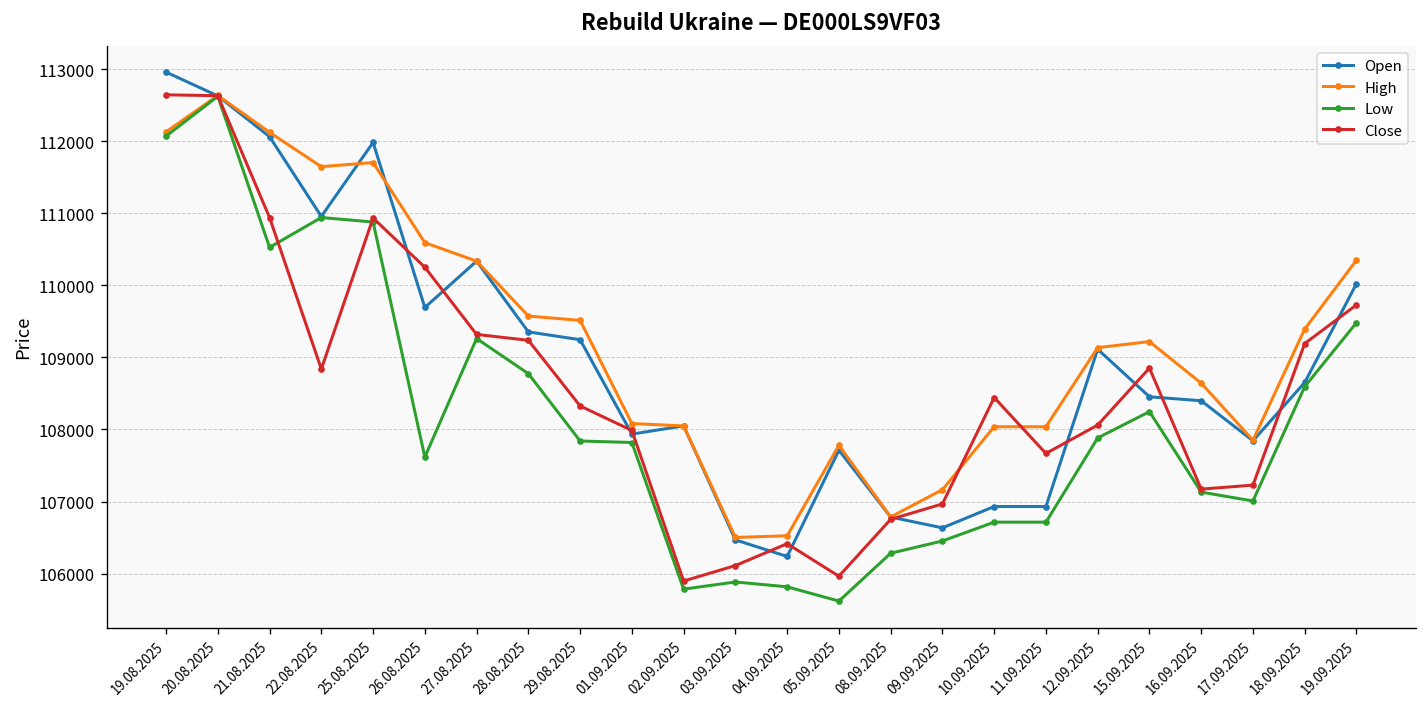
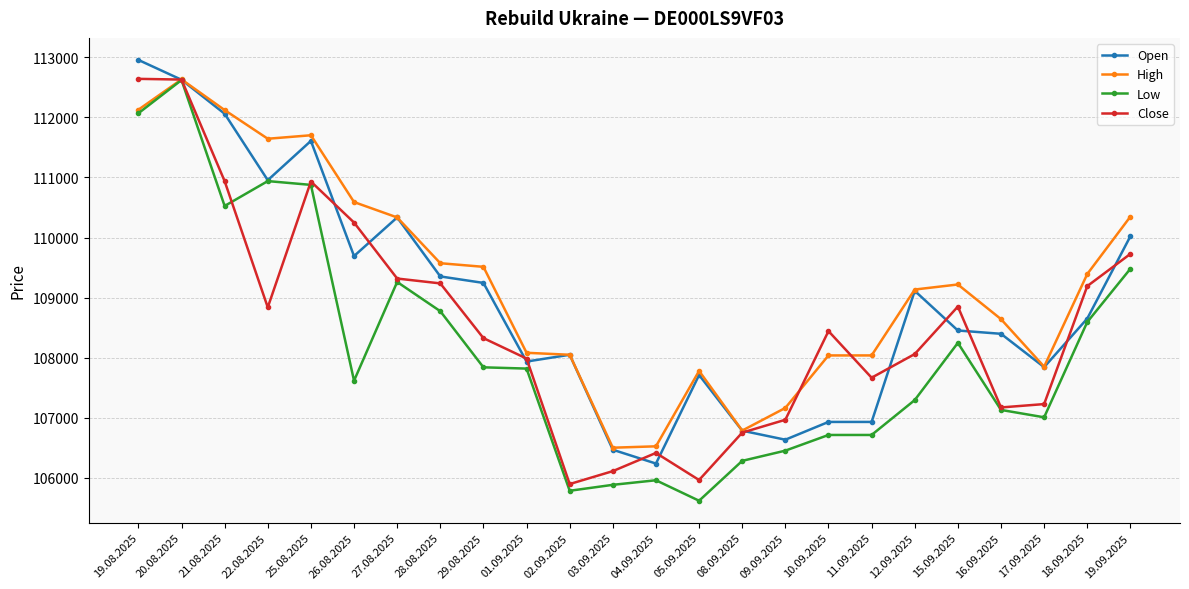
  {
    "Open": {
      "19.08.2025": 113000,
      "21.08.2025": 112100,
-     "25.08.2025": 112000,
+     "25.08.2025": 111600,
      "26.08.2025": 109700,
      "28.08.2025": 109400,
      "29.08.2025": 109200,
      "01.09.2025": 107900,
      "04.09.2025": 106200,
      "05.09.2025": 107700,
      "09.09.2025": 106600,
      "10.09.2025": 106900,
      "11.09.2025": 106900,
      "15.09.2025": 108500,
      "16.09.2025": 108400,
      "18.09.2025": 108700,
      "19.09.2025": 110000
    },
    "High": {
      "19.08.2025": 112100,
      "21.08.2025": 112100,
      "22.08.2025": 111600,
      "25.08.2025": 111700,
      "26.08.2025": 110600,
      "28.08.2025": 109600,
      "29.08.2025": 109500,
      "01.09.2025": 108100,
      "04.09.2025": 106500,
      "05.09.2025": 107800,
      "09.09.2025": 107200,
      "10.09.2025": 108000,
      "11.09.2025": 108000,
      "15.09.2025": 109200,
      "16.09.2025": 108600,
      "18.09.2025": 109400,
      "19.09.2025": 110300
    },
    "Low": {
      "19.08.2025": 112100,
      "21.08.2025": 110500,
      "25.08.2025": 110900,
      "26.08.2025": 107600,
      "27.08.2025": 109300,
      "28.08.2025": 108800,
      "29.08.2025": 107800,
      "01.09.2025": 107800,
      "02.09.2025": 105800,
      "03.09.2025": 105900,
-     "04.09.2025": 105800,
+     "04.09.2025": 106000,
      "05.09.2025": 105600,
      "08.09.2025": 106300,
      "09.09.2025": 106500,
      "10.09.2025": 106700,
      "11.09.2025": 106700,
-     "12.09.2025": 107900,
+     "12.09.2025": 107300,
      "15.09.2025": 108200,
      "17.09.2025": 107000,
      "18.09.2025": 108600,
      "19.09.2025": 109500
    },
    "Close": {
      "19.08.2025": 112600,
      "21.08.2025": 110900,
      "22.08.2025": 108800,
      "25.08.2025": 110900,
      "26.08.2025": 110300,
      "27.08.2025": 109300,
      "28.08.2025": 109200,
      "29.08.2025": 108300,
      "01.09.2025": 108000,
      "02.09.2025": 105900,
      "03.09.2025": 106100,
      "04.09.2025": 106400,
      "05.09.2025": 106000,
      "09.09.2025": 107000,
      "10.09.2025": 108400,
      "11.09.2025": 107700,
      "12.09.2025": 108100,
      "15.09.2025": 108900,
      "17.09.2025": 107200,
      "18.09.2025": 109200,
      "19.09.2025": 109700
    }
  }
